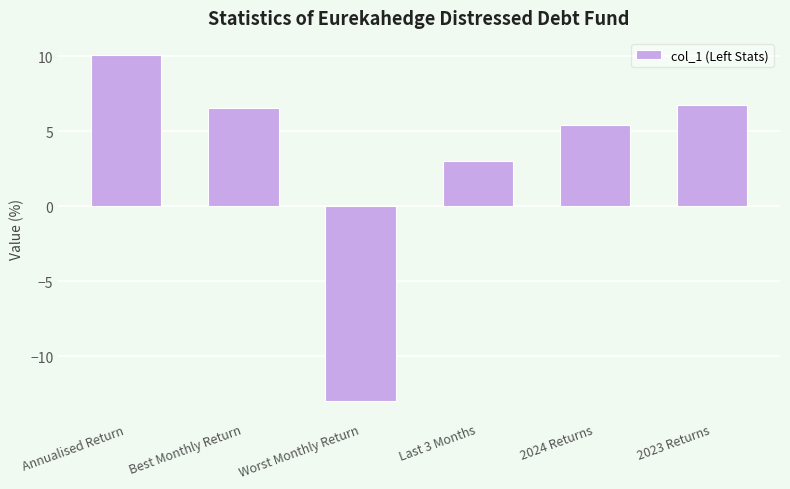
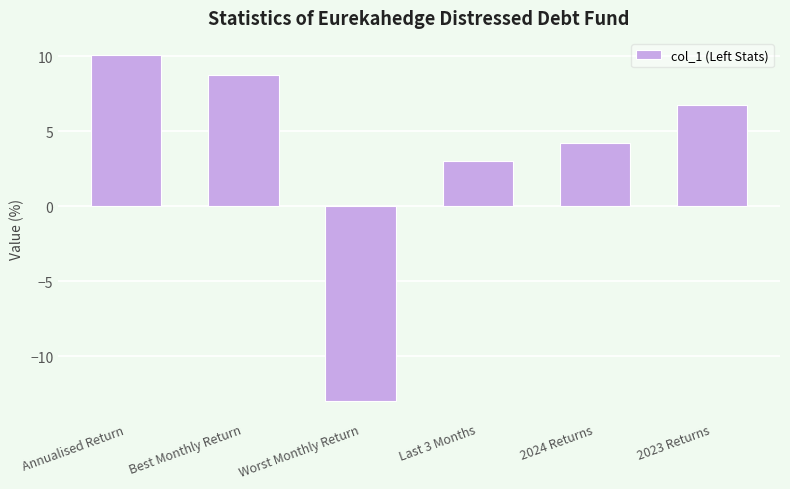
  {
    "Annualised Return": 10.1,
-   "Best Monthly Return": 6.6,
+   "Best Monthly Return": 8.8,
    "Worst Monthly Return": -13.0,
    "Last 3 Months": 3.0,
-   "2024 Returns": 5.4,
+   "2024 Returns": 4.2,
    "2023 Returns": 6.8
  }
